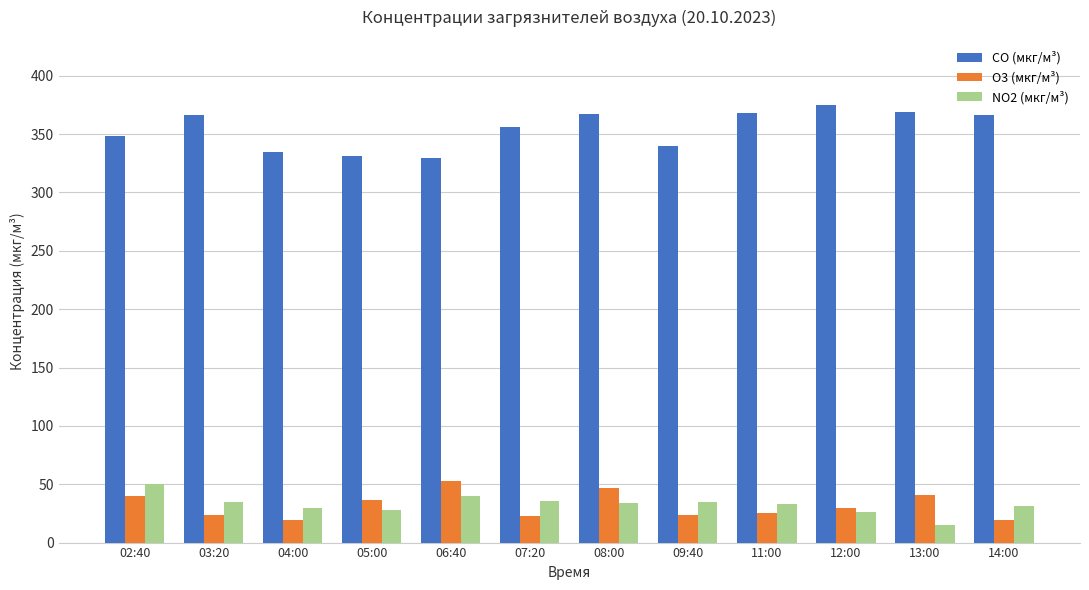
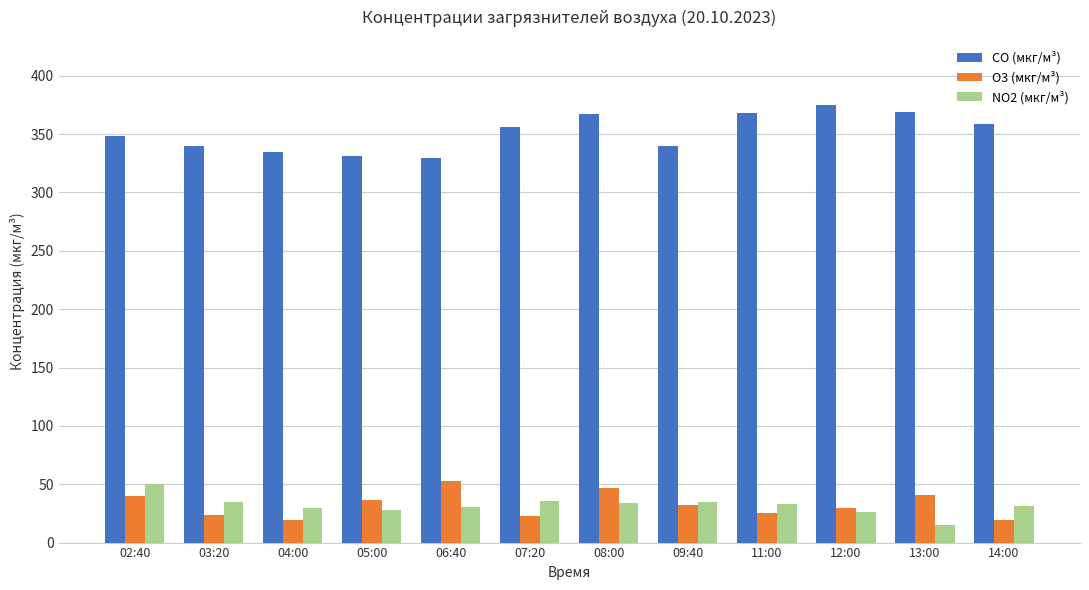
  {
    "CO (мкг/м³)": {
      "02:40": 348,
-     "03:20": 367,
+     "03:20": 340,
      "04:00": 335,
      "05:00": 331,
      "06:40": 329,
      "07:20": 356,
      "08:00": 367,
      "09:40": 340,
      "11:00": 368,
      "12:00": 375,
      "13:00": 369,
-     "14:00": 366
+     "14:00": 359
    },
    "O3 (мкг/м³)": {
      "02:40": 40,
      "03:20": 23,
      "04:00": 19,
      "05:00": 37,
      "06:40": 53,
      "07:20": 23,
      "08:00": 47,
-     "09:40": 23,
+     "09:40": 32,
      "11:00": 25,
      "12:00": 30,
      "13:00": 40,
      "14:00": 19
    },
    "NO2 (мкг/м³)": {
      "02:40": 50,
      "03:20": 35,
      "04:00": 29,
      "05:00": 28,
-     "06:40": 40,
+     "06:40": 30,
      "07:20": 36,
      "08:00": 34,
      "09:40": 34,
      "11:00": 33,
      "12:00": 27,
      "13:00": 15,
      "14:00": 31
    }
  }
